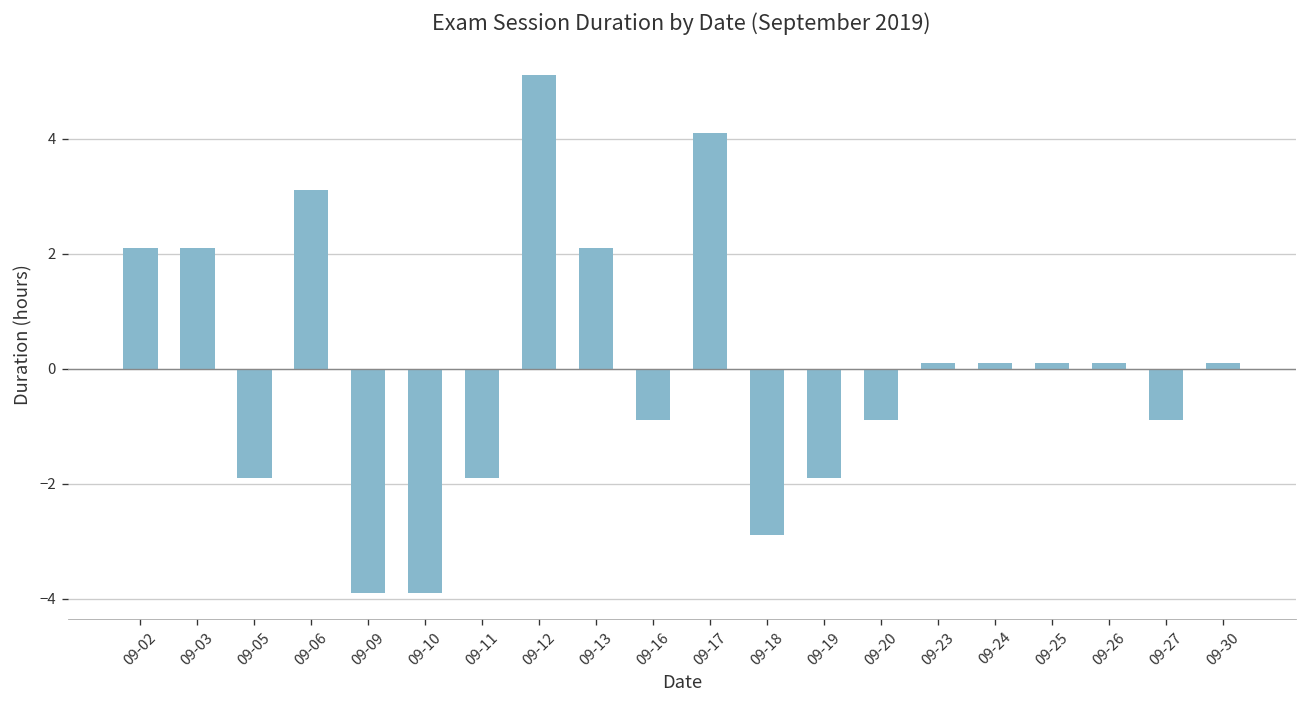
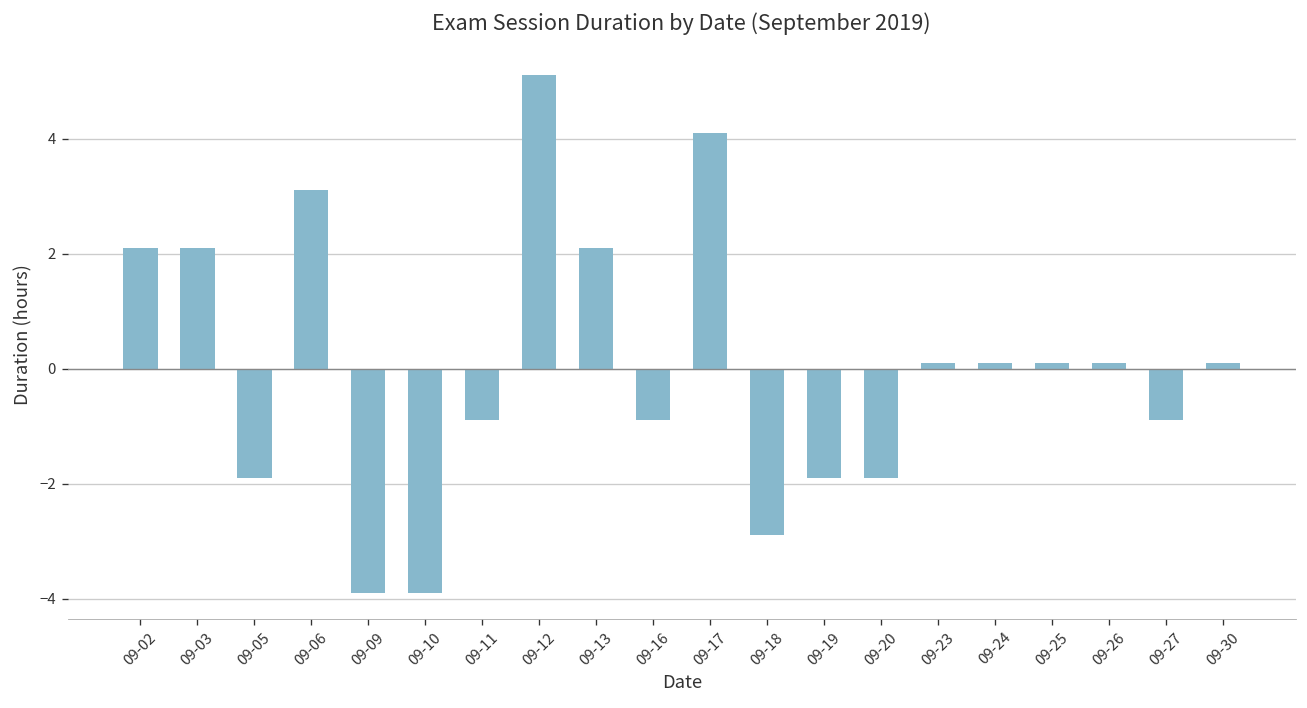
  {
    "09-02": 2.1,
    "09-03": 2.1,
    "09-05": -1.9,
    "09-06": 3.1,
    "09-09": -3.9,
    "09-10": -3.9,
-   "09-11": -1.9,
+   "09-11": -0.9,
    "09-12": 5.1,
    "09-13": 2.1,
    "09-16": -0.9,
    "09-17": 4.1,
    "09-18": -2.9,
    "09-19": -1.9,
-   "09-20": -0.9,
+   "09-20": -1.9,
    "09-23": 0.1,
    "09-24": 0.1,
    "09-25": 0.1,
    "09-26": 0.1,
    "09-27": -0.9,
    "09-30": 0.1
  }
